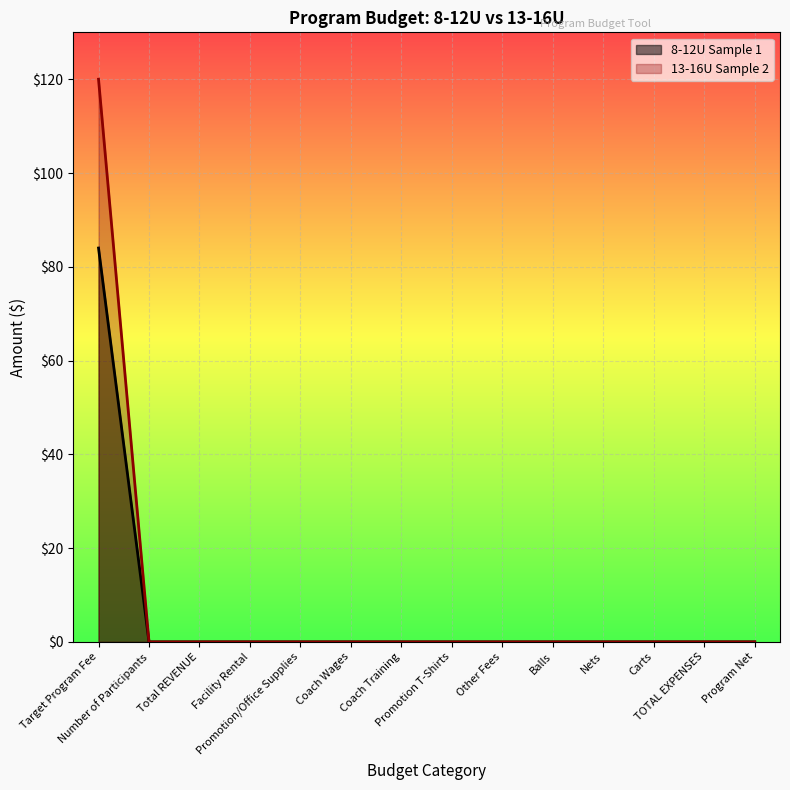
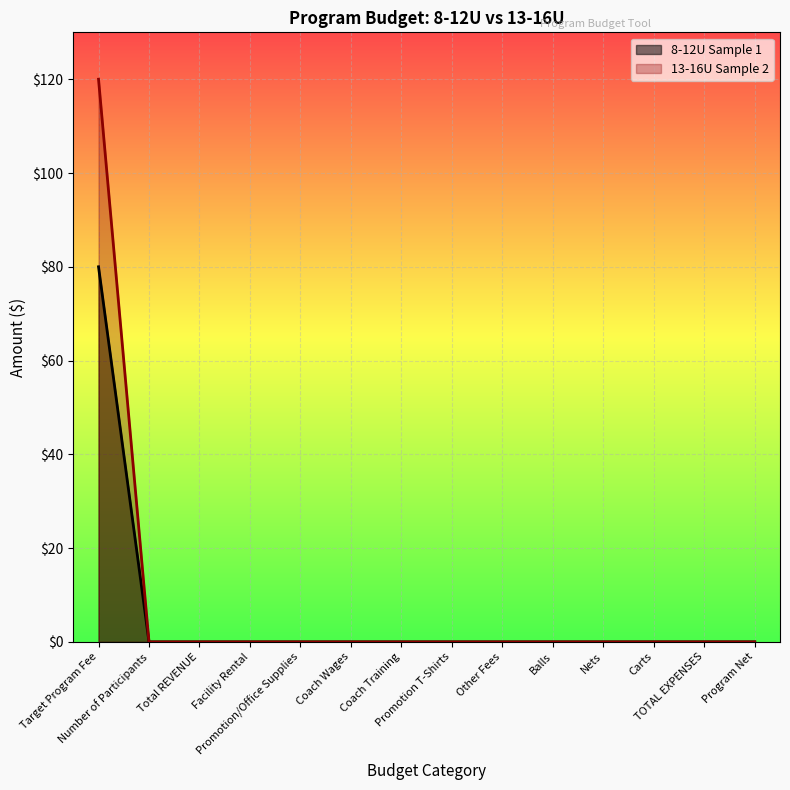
  {
    "8-12U Sample 1": {
-     "Target Program Fee": "$84"
+     "Target Program Fee": "$80"
    },
    "13-16U Sample 2": {
      "Target Program Fee": "$120"
    }
  }
